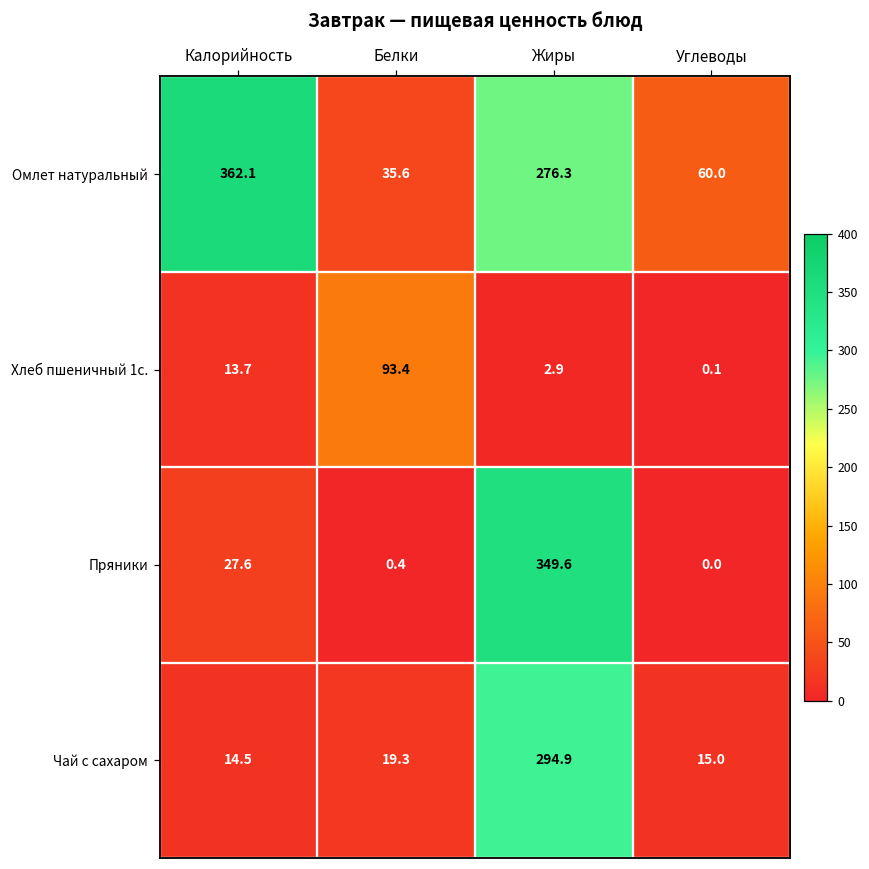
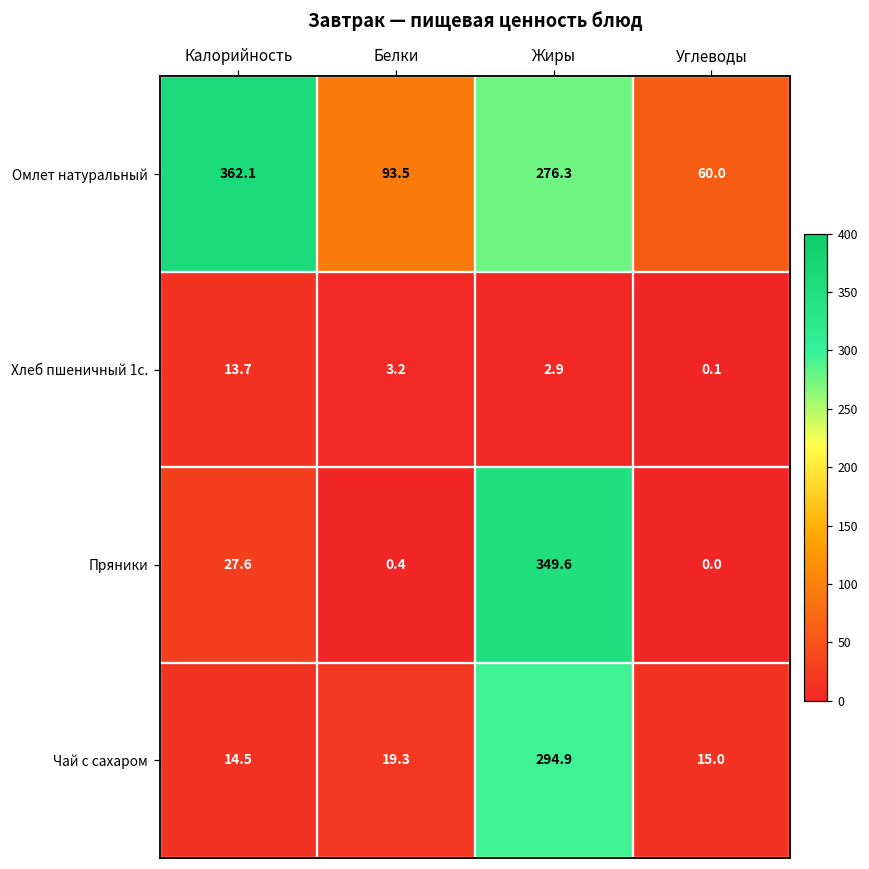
  {
    "Омлет натуральный": {
      "Калорийность": 362.1,
-     "Белки": 35.6,
+     "Белки": 93.5,
      "Жиры": 276.3,
      "Углеводы": 60.0
    },
    "Хлеб пшеничный 1с.": {
      "Калорийность": 13.7,
-     "Белки": 93.4,
+     "Белки": 3.2,
      "Жиры": 2.9,
      "Углеводы": 0.1
    },
    "Пряники": {
      "Калорийность": 27.6,
      "Белки": 0.4,
      "Жиры": 349.6,
      "Углеводы": 0.0
    },
    "Чай с сахаром": {
      "Калорийность": 14.5,
      "Белки": 19.3,
      "Жиры": 294.9,
      "Углеводы": 15.0
    }
  }
